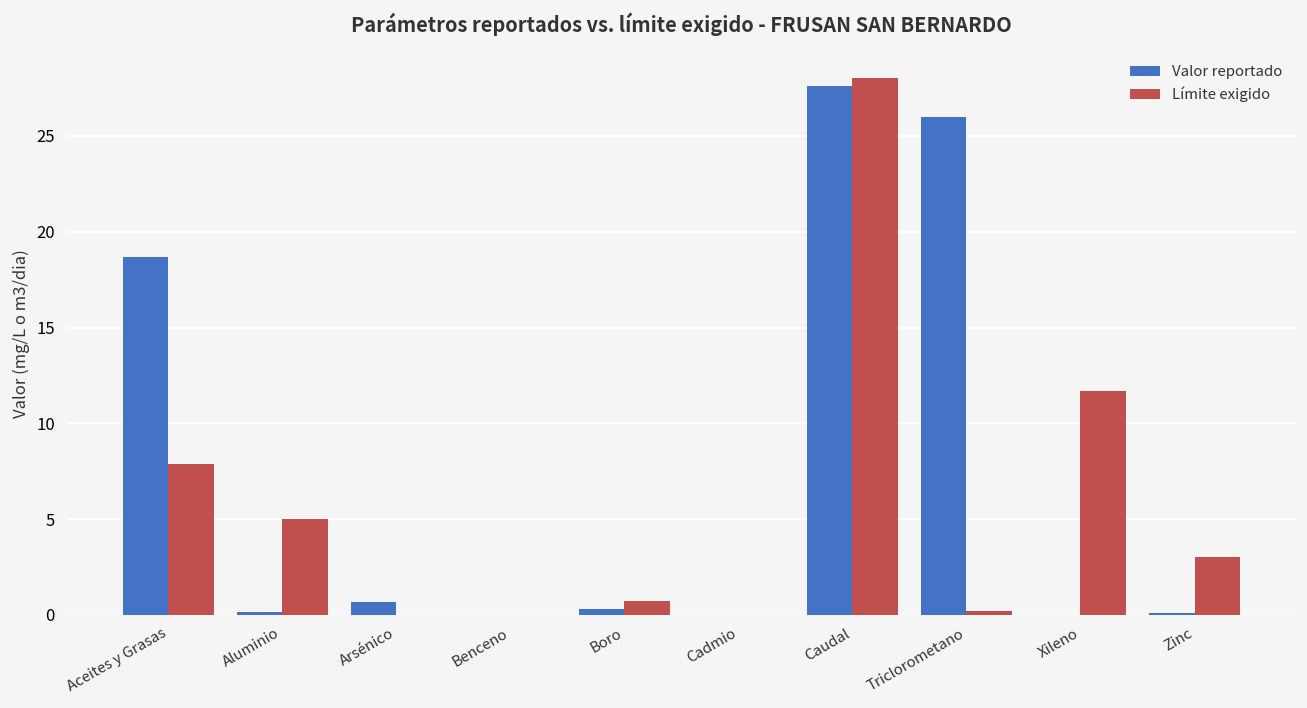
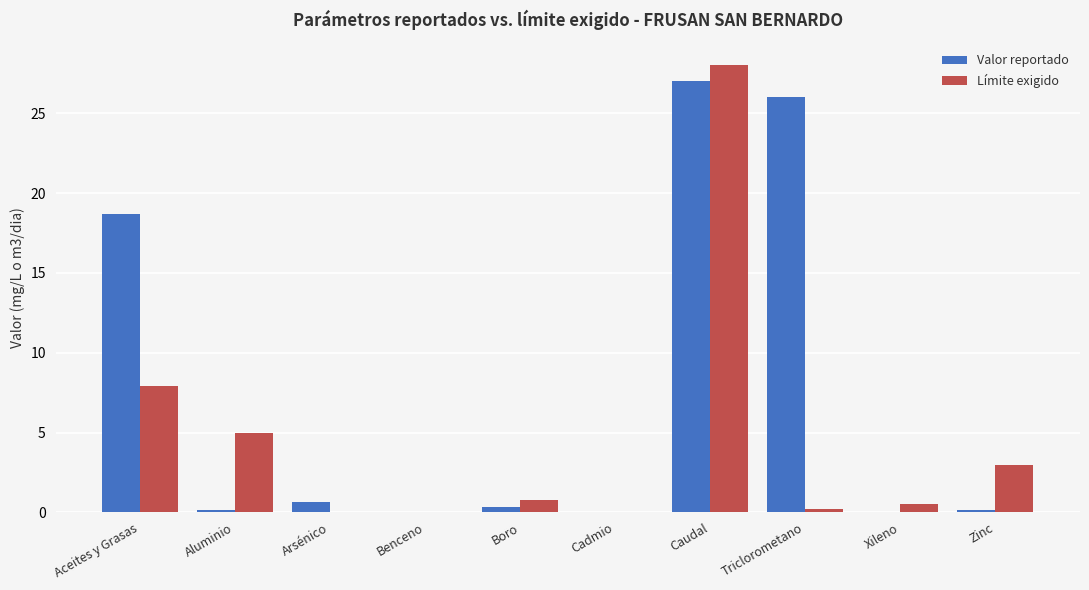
  {
    "Valor reportado": {
      "Aceites y Grasas": 18.7,
      "Aluminio": 0.2,
      "Arsénico": 0.7,
      "Boro": 0.3,
-     "Caudal": 27.6,
+     "Caudal": 27.0,
      "Triclorometano": 26.0
    },
    "Límite exigido": {
      "Aceites y Grasas": 7.9,
      "Aluminio": 5.0,
      "Boro": 0.8,
      "Caudal": 28.0,
      "Triclorometano": 0.2,
-     "Xileno": 11.7,
+     "Xileno": 0.5,
      "Zinc": 3.0
    }
  }
